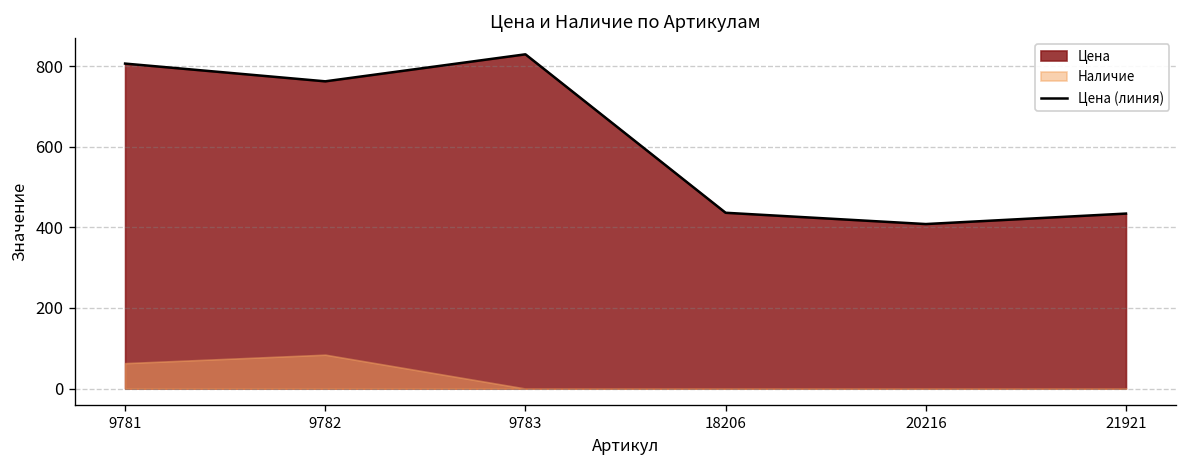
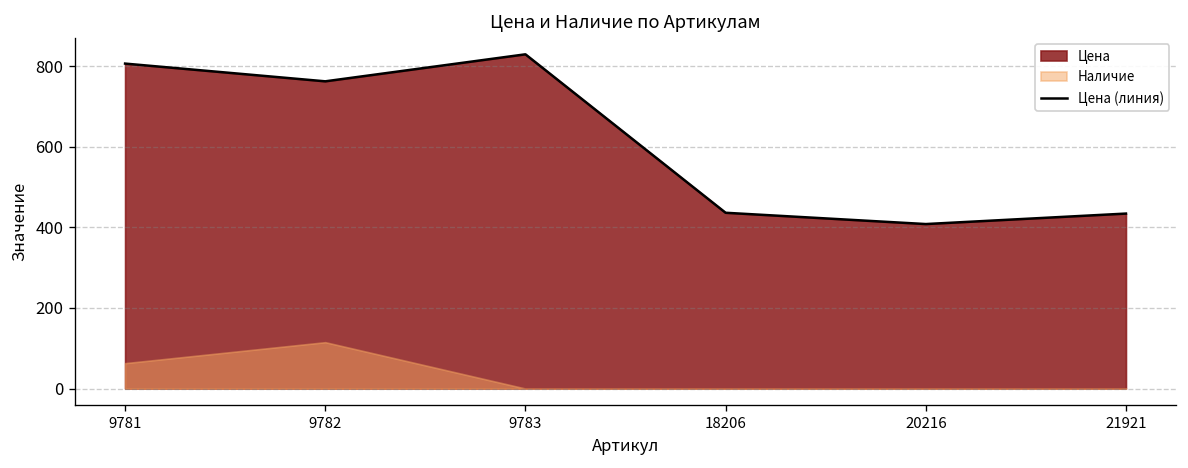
  {
    "Цена": {
      "9781": 810,
      "9782": 760,
      "9783": 830,
      "18206": 440,
      "20216": 410,
      "21921": 430
    },
    "Наличие": {
      "9781": 60,
-     "9782": 80,
+     "9782": 120,
      "9783": 0,
      "18206": 0,
      "20216": 0,
      "21921": 0
    }
  }
